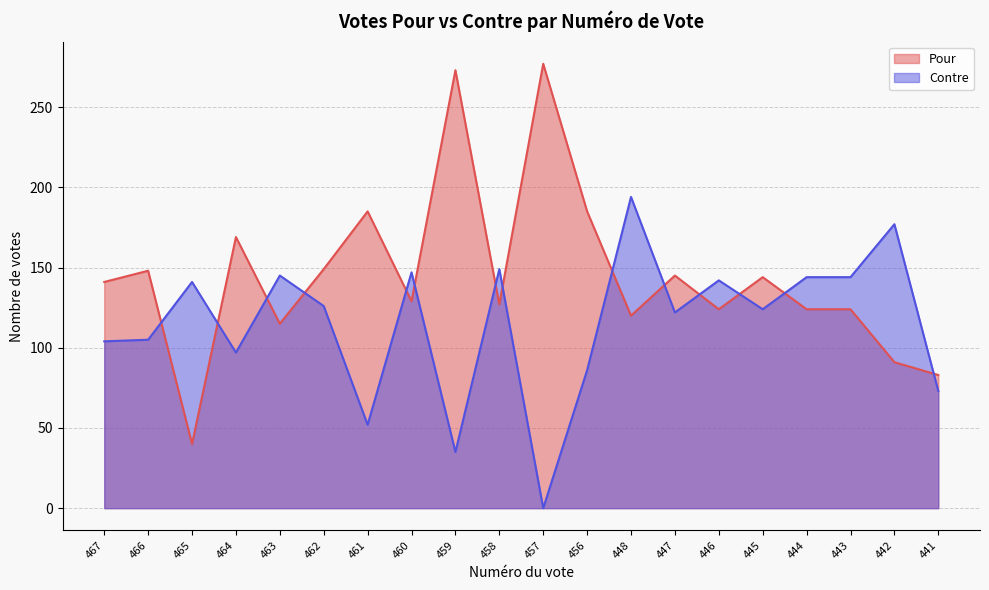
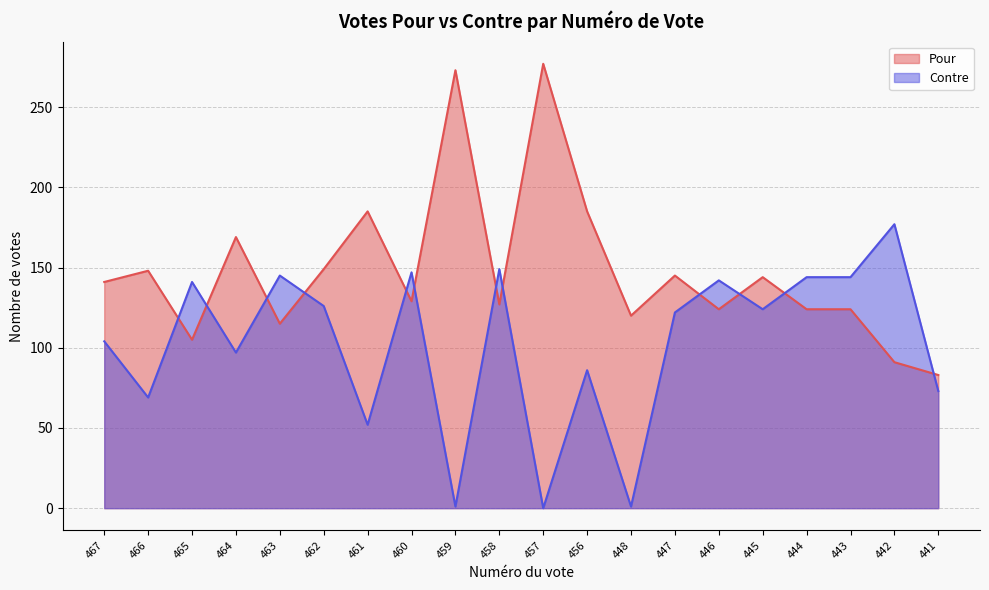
  {
    "Pour": {
      "467": 141,
      "466": 148,
-     "465": 40,
+     "465": 105,
      "464": 169,
      "463": 115,
      "462": 149,
      "461": 185,
      "460": 129,
      "459": 273,
      "458": 127,
      "457": 277,
      "456": 185,
      "448": 120,
      "447": 145,
      "446": 124,
      "445": 144,
      "444": 124,
      "443": 124,
      "442": 91,
      "441": 83
    },
    "Contre": {
      "467": 104,
-     "466": 105,
+     "466": 69,
      "465": 141,
      "464": 97,
      "463": 145,
      "462": 126,
      "461": 52,
      "460": 147,
-     "459": 35,
+     "459": 1,
      "458": 149,
      "457": 0,
      "456": 86,
-     "448": 194,
+     "448": 1,
      "447": 122,
      "446": 142,
      "445": 124,
      "444": 144,
      "443": 144,
      "442": 177,
      "441": 73
    }
  }
